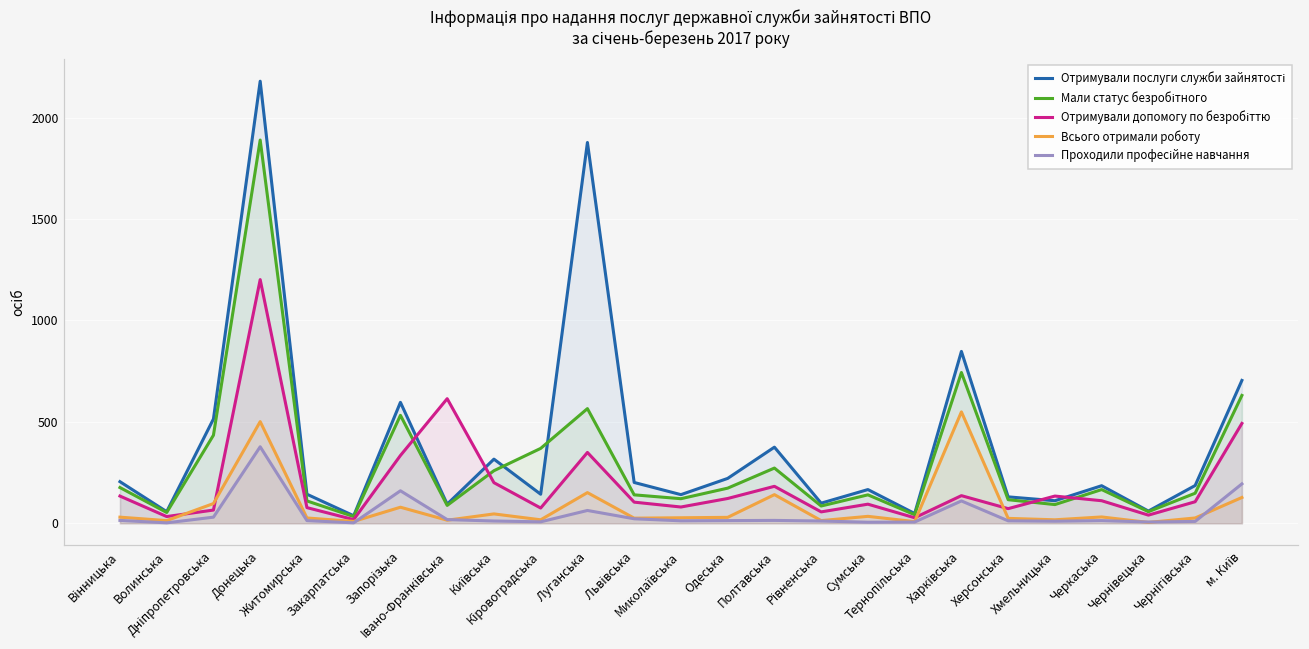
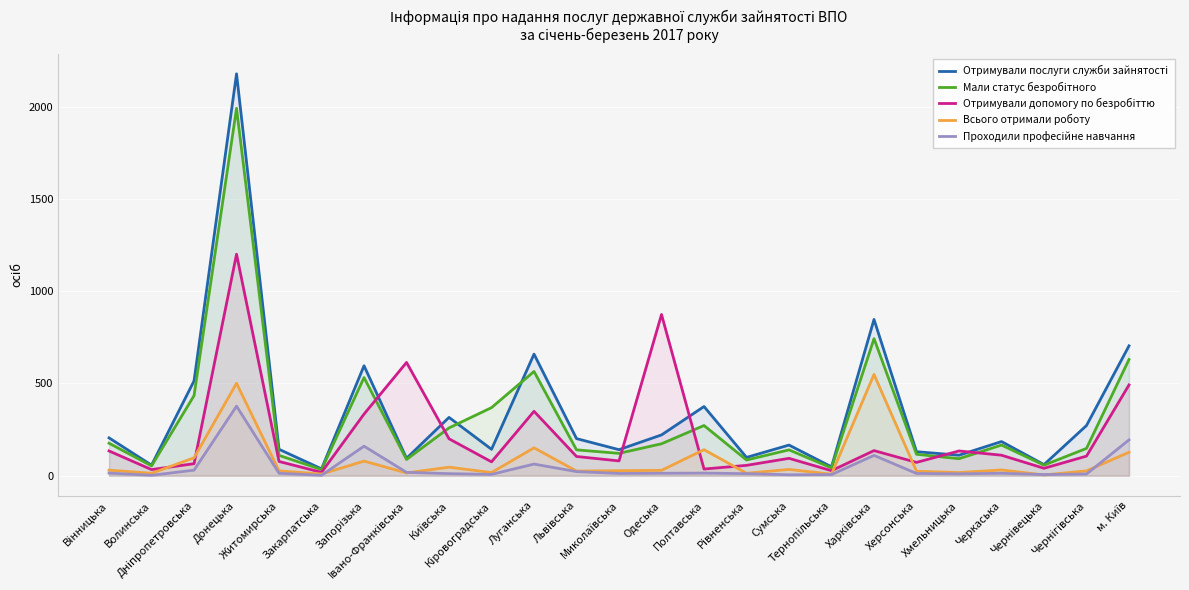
  {
    "Отримували послуги служби зайнятості": {
      "Вінницька": 210,
      "Дніпропетровська": 510,
      "Донецька": 2180,
      "Житомирська": 140,
      "Запорізька": 600,
      "Київська": 320,
      "Кіровоградська": 140,
-     "Луганська": 1880,
+     "Луганська": 660,
      "Львівська": 200,
      "Миколаївська": 140,
      "Одеська": 220,
      "Полтавська": 380,
      "Рівненська": 100,
      "Сумська": 170,
      "Харківська": 850,
      "Херсонська": 130,
      "Хмельницька": 110,
      "Черкаська": 190,
-     "Чернігівська": 190,
+     "Чернігівська": 270,
      "м. Київ": 700
    },
    "Мали статус безробітного": {
      "Вінницька": 180,
      "Дніпропетровська": 430,
-     "Донецька": 1890,
+     "Донецька": 1990,
      "Житомирська": 110,
      "Запорізька": 530,
      "Київська": 260,
      "Кіровоградська": 370,
      "Луганська": 570,
      "Львівська": 140,
      "Миколаївська": 120,
      "Одеська": 170,
      "Полтавська": 270,
      "Рівненська": 90,
      "Сумська": 140,
      "Харківська": 740,
      "Херсонська": 120,
      "Хмельницька": 90,
      "Черкаська": 170,
      "Чернігівська": 150,
      "м. Київ": 630
    },
    "Отримували допомогу по безробіттю": {
      "Вінницька": 130,
      "Волинська": 30,
      "Дніпропетровська": 70,
      "Донецька": 1200,
      "Житомирська": 80,
      "Запорізька": 330,
      "Івано-Франківська": 610,
      "Київська": 200,
      "Кіровоградська": 80,
      "Луганська": 350,
      "Львівська": 100,
      "Миколаївська": 80,
-     "Одеська": 120,
-     "Полтавська": 180,
+     "Одеська": 870,
+     "Полтавська": 40,
      "Рівненська": 60,
      "Сумська": 90,
      "Тернопільська": 30,
      "Харківська": 140,
      "Херсонська": 70,
      "Хмельницька": 130,
      "Черкаська": 110,
      "Чернівецька": 40,
      "Чернігівська": 110,
      "м. Київ": 490
    },
    "Всього отримали роботу": {
      "Вінницька": 30,
      "Дніпропетровська": 100,
      "Донецька": 500,
      "Запорізька": 80,
      "Київська": 50,
      "Луганська": 150,
      "Миколаївська": 30,
      "Одеська": 30,
      "Полтавська": 140,
      "Сумська": 30,
      "Харківська": 550,
      "Черкаська": 30,
      "Чернігівська": 30,
      "м. Київ": 130
    },
    "Проходили професійне навчання": {
      "Вінницька": 10,
      "Дніпропетровська": 30,
      "Донецька": 380,
      "Запорізька": 160,
      "Київська": 10,
      "Луганська": 60,
      "Миколаївська": 10,
      "Одеська": 10,
      "Полтавська": 10,
      "Сумська": 10,
      "Харківська": 110,
      "Черкаська": 10,
      "Чернігівська": 10,
      "м. Київ": 190
    }
  }
